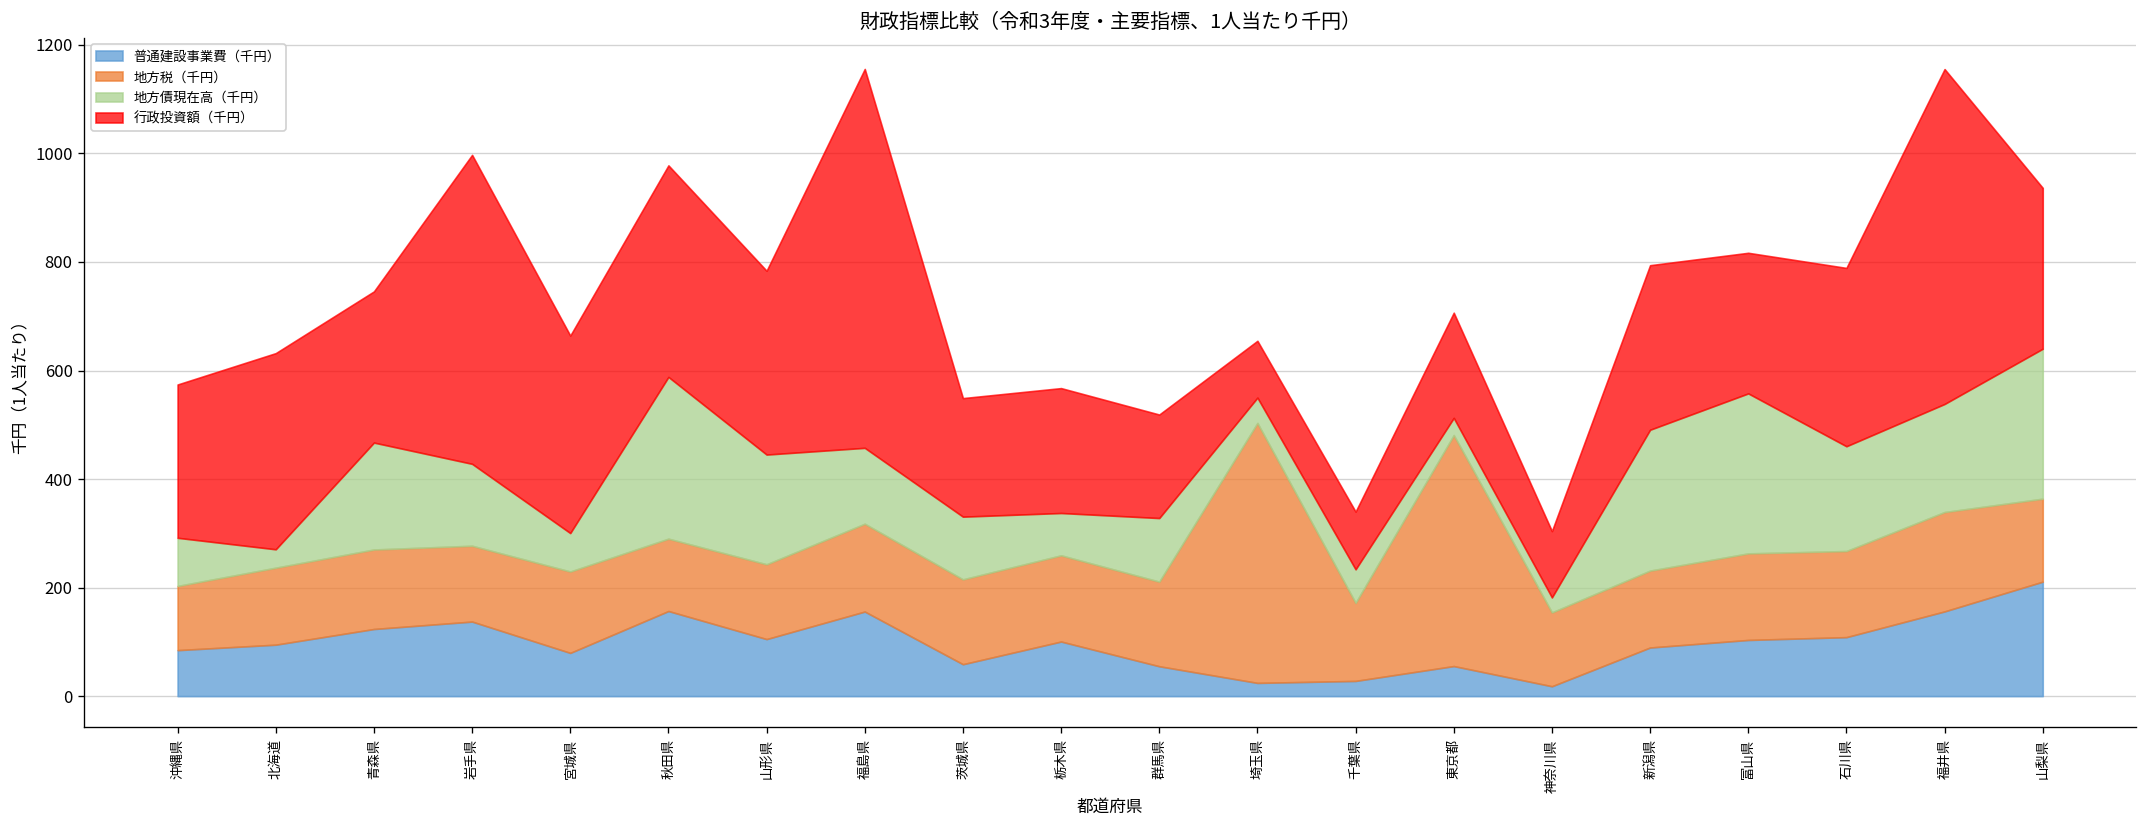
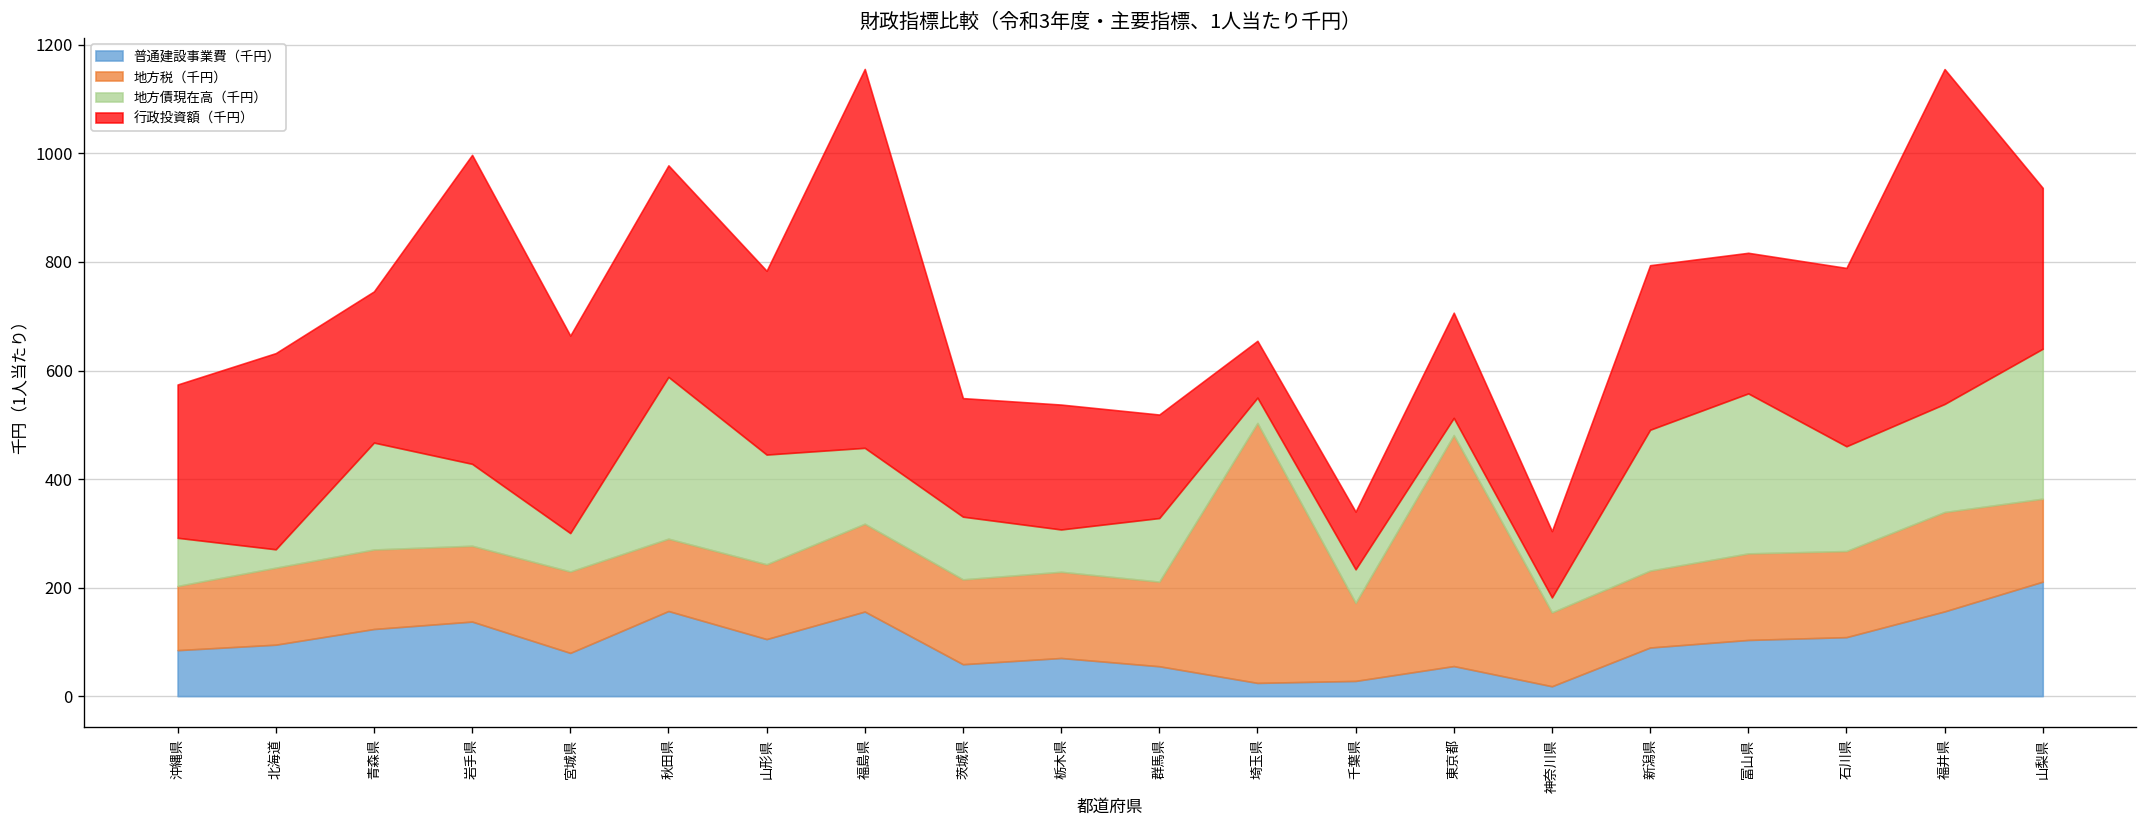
  {
    "普通建設事業費（千円）": {
      "沖縄県": 80,
      "北海道": 90,
      "青森県": 120,
      "岩手県": 140,
      "宮城県": 80,
      "秋田県": 160,
      "山形県": 110,
      "福島県": 160,
      "茨城県": 60,
-     "栃木県": 100,
+     "栃木県": 70,
      "群馬県": 60,
      "埼玉県": 20,
      "千葉県": 30,
      "東京都": 60,
      "神奈川県": 20,
      "新潟県": 90,
      "富山県": 100,
      "石川県": 110,
      "福井県": 160,
      "山梨県": 210
    },
    "地方税（千円）": {
      "沖縄県": 120,
      "北海道": 140,
      "青森県": 150,
      "岩手県": 140,
      "宮城県": 150,
      "秋田県": 130,
      "山形県": 140,
      "福島県": 160,
      "茨城県": 160,
      "栃木県": 160,
      "群馬県": 160,
      "埼玉県": 480,
      "千葉県": 140,
      "東京都": 430,
      "神奈川県": 140,
      "新潟県": 140,
      "富山県": 160,
      "石川県": 160,
      "福井県": 180,
      "山梨県": 150
    },
    "地方債現在高（千円）": {
      "沖縄県": 90,
      "北海道": 30,
      "青森県": 200,
      "岩手県": 150,
      "宮城県": 70,
      "秋田県": 300,
      "山形県": 200,
      "福島県": 140,
      "茨城県": 120,
      "栃木県": 80,
      "群馬県": 120,
      "埼玉県": 50,
      "千葉県": 60,
      "東京都": 30,
      "神奈川県": 30,
      "新潟県": 260,
      "富山県": 290,
      "石川県": 190,
      "福井県": 200,
      "山梨県": 280
    },
    "行政投資額（千円）": {
      "沖縄県": 280,
      "北海道": 360,
      "青森県": 280,
      "岩手県": 570,
      "宮城県": 360,
      "秋田県": 390,
      "山形県": 340,
      "福島県": 700,
      "茨城県": 220,
      "栃木県": 230,
      "群馬県": 190,
      "埼玉県": 100,
      "千葉県": 110,
      "東京都": 190,
      "神奈川県": 120,
      "新潟県": 300,
      "富山県": 260,
      "石川県": 330,
      "福井県": 620,
      "山梨県": 300
    }
  }
